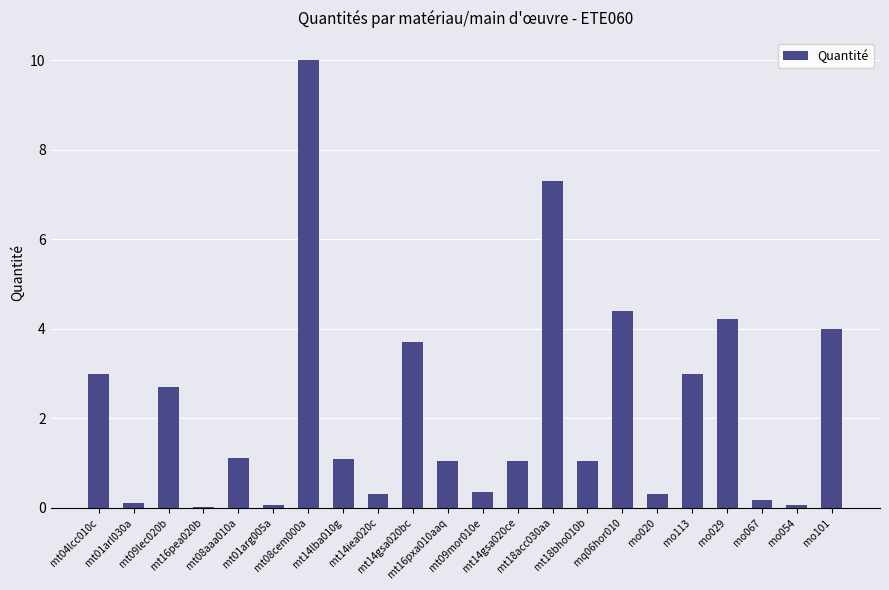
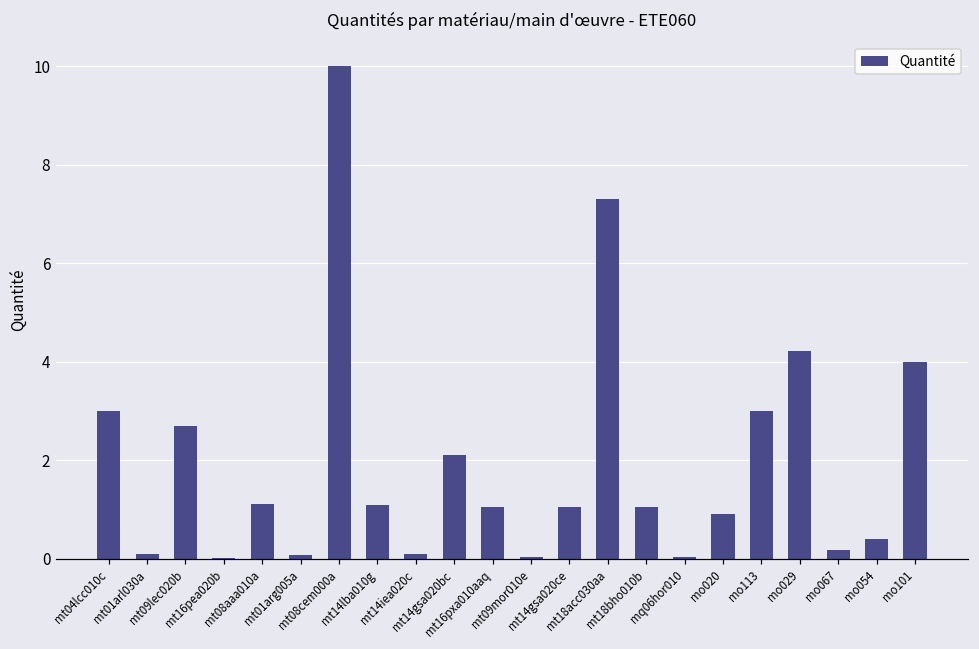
  {
    "mt04lcc010c": 3.0,
    "mt01arl030a": 0.1,
    "mt09lec020b": 2.7,
    "mt08aaa010a": 1.1,
    "mt01arg005a": 0.1,
    "mt08cem000a": 10.0,
    "mt14lba010g": 1.1,
-   "mt14iea020c": 0.3,
-   "mt14gsa020bc": 3.7,
+   "mt14iea020c": 0.1,
+   "mt14gsa020bc": 2.1,
    "mt16pxa010aaq": 1.1,
-   "mt09mor010e": 0.4,
+   "mt09mor010e": 0.0,
    "mt14gsa020ce": 1.1,
    "mt18acc030aa": 7.3,
    "mt18bho010b": 1.1,
-   "mq06hor010": 4.4,
-   "mo020": 0.3,
+   "mq06hor010": 0.0,
+   "mo020": 0.9,
    "mo113": 3.0,
    "mo029": 4.2,
    "mo067": 0.2,
-   "mo054": 0.1,
+   "mo054": 0.4,
    "mo101": 4.0
  }
